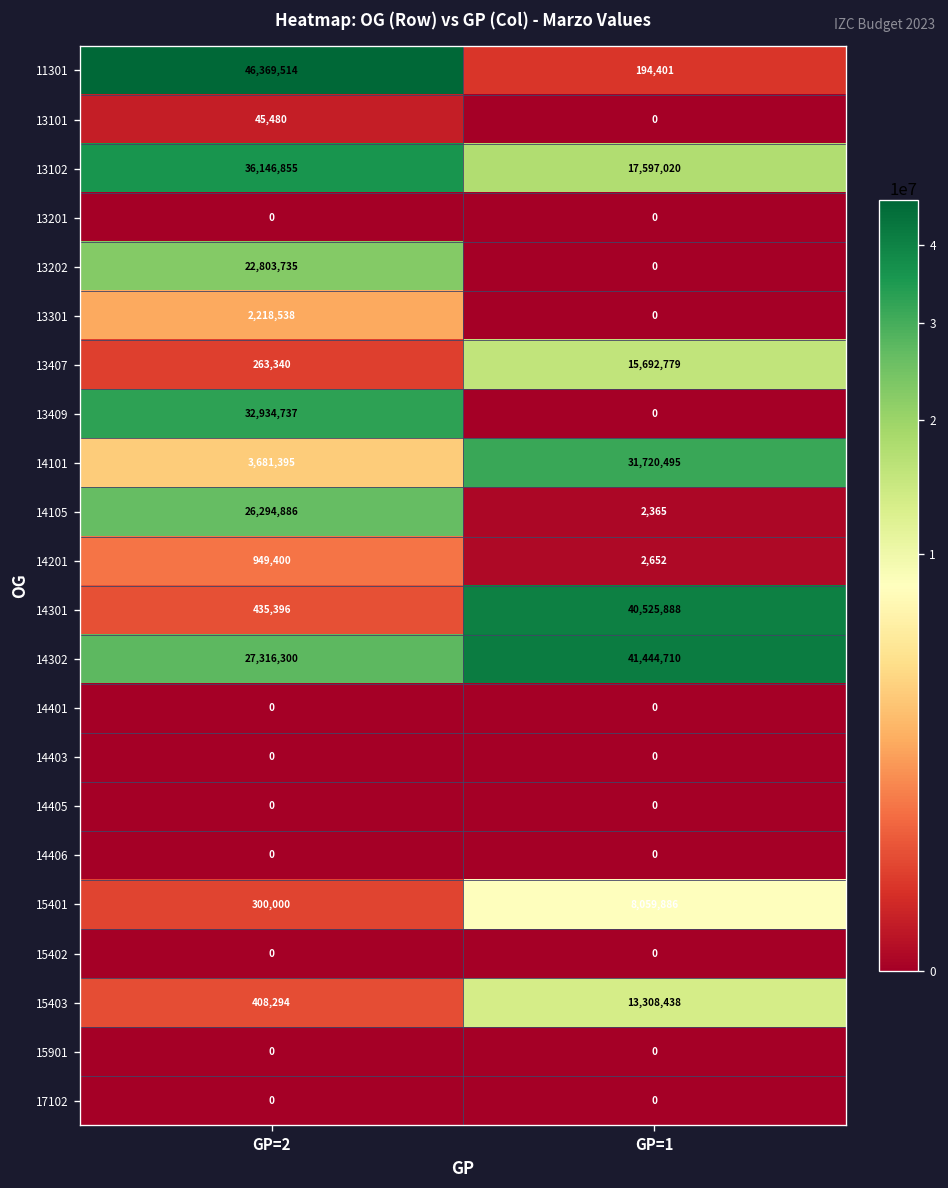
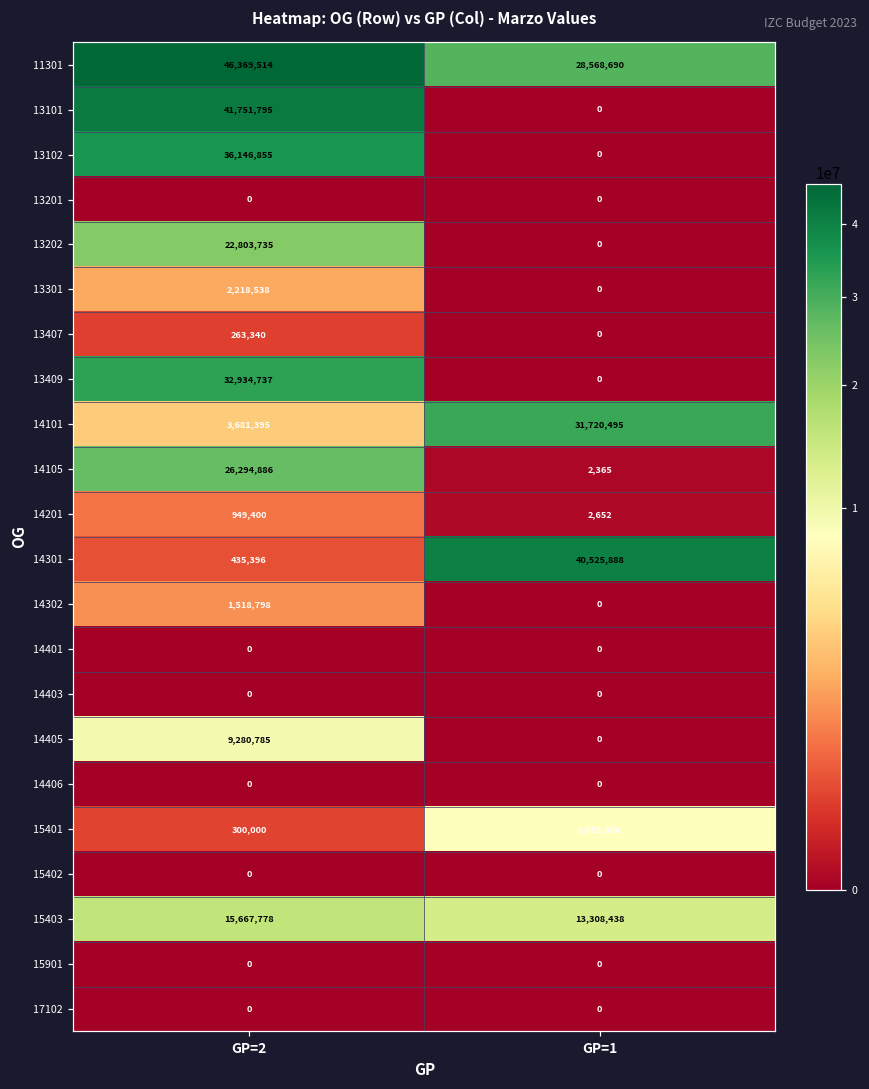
  {
    "11301": {
      "GP=2": "46,369,514",
-     "GP=1": "194,401"
+     "GP=1": "28,568,690"
    },
    "13101": {
-     "GP=2": "45,480",
+     "GP=2": "41,751,795",
      "GP=1": "0"
    },
    "13102": {
      "GP=2": "36,146,855",
-     "GP=1": "17,597,020"
+     "GP=1": "0"
    },
    "13201": {
      "GP=2": "0",
      "GP=1": "0"
    },
    "13202": {
      "GP=2": "22,803,735",
      "GP=1": "0"
    },
    "13301": {
      "GP=2": "2,218,538",
      "GP=1": "0"
    },
    "13407": {
      "GP=2": "263,340",
-     "GP=1": "15,692,779"
+     "GP=1": "0"
    },
    "13409": {
      "GP=2": "32,934,737",
      "GP=1": "0"
    },
    "14101": {
      "GP=2": "3,681,395",
      "GP=1": "31,720,495"
    },
    "14105": {
      "GP=2": "26,294,886",
      "GP=1": "2,365"
    },
    "14201": {
      "GP=2": "949,400",
      "GP=1": "2,652"
    },
    "14301": {
      "GP=2": "435,396",
      "GP=1": "40,525,888"
    },
    "14302": {
-     "GP=2": "27,316,300",
-     "GP=1": "41,444,710"
+     "GP=2": "1,518,798",
+     "GP=1": "0"
    },
    "14401": {
      "GP=2": "0",
      "GP=1": "0"
    },
    "14403": {
      "GP=2": "0",
      "GP=1": "0"
    },
    "14405": {
-     "GP=2": "0",
+     "GP=2": "9,280,785",
      "GP=1": "0"
    },
    "14406": {
      "GP=2": "0",
      "GP=1": "0"
    },
    "15401": {
      "GP=2": "300,000",
      "GP=1": "8,059,886"
    },
    "15402": {
      "GP=2": "0",
      "GP=1": "0"
    },
    "15403": {
-     "GP=2": "408,294",
+     "GP=2": "15,667,778",
      "GP=1": "13,308,438"
    },
    "15901": {
      "GP=2": "0",
      "GP=1": "0"
    },
    "17102": {
      "GP=2": "0",
      "GP=1": "0"
    }
  }
